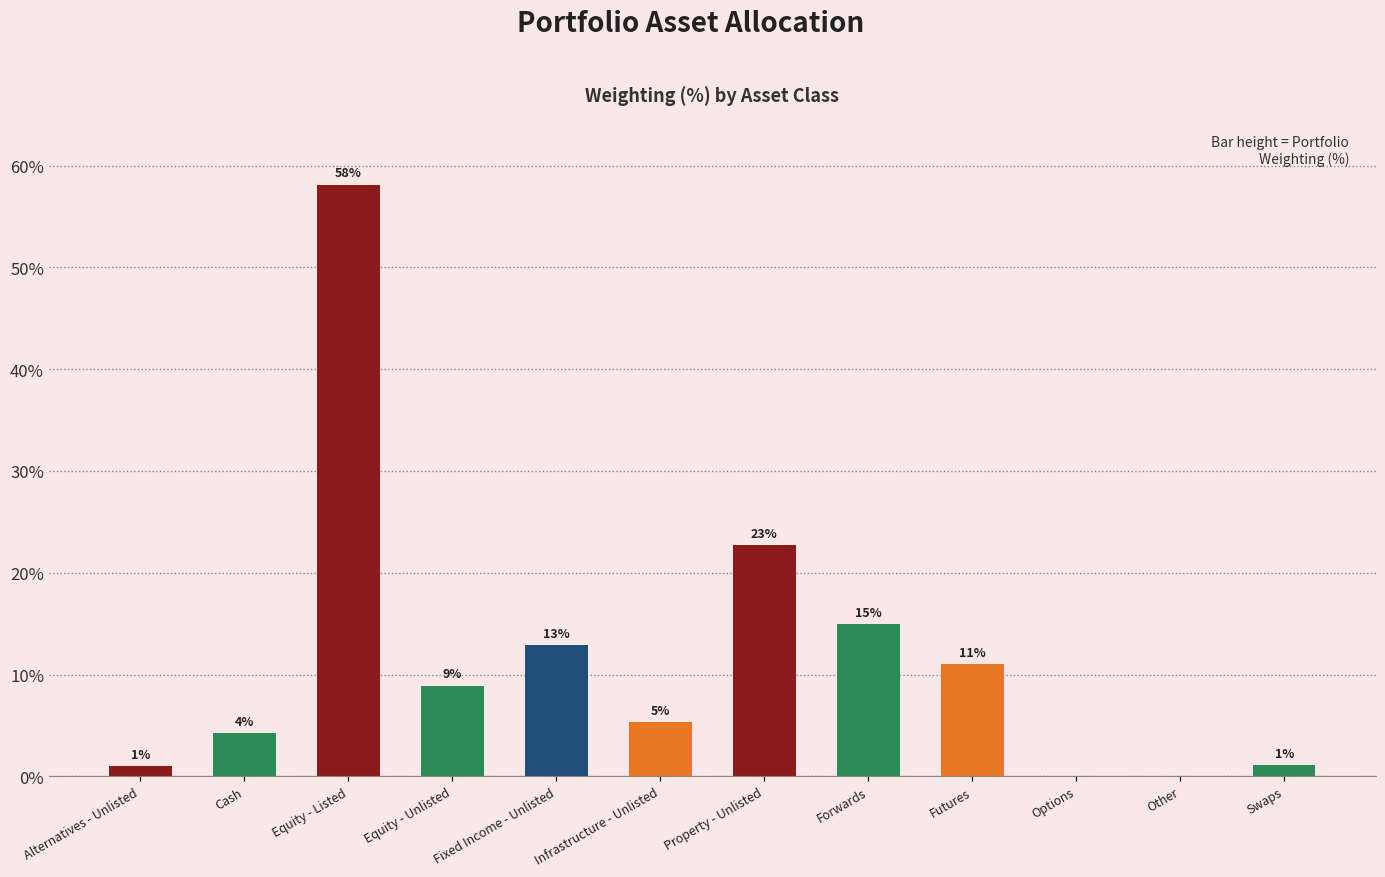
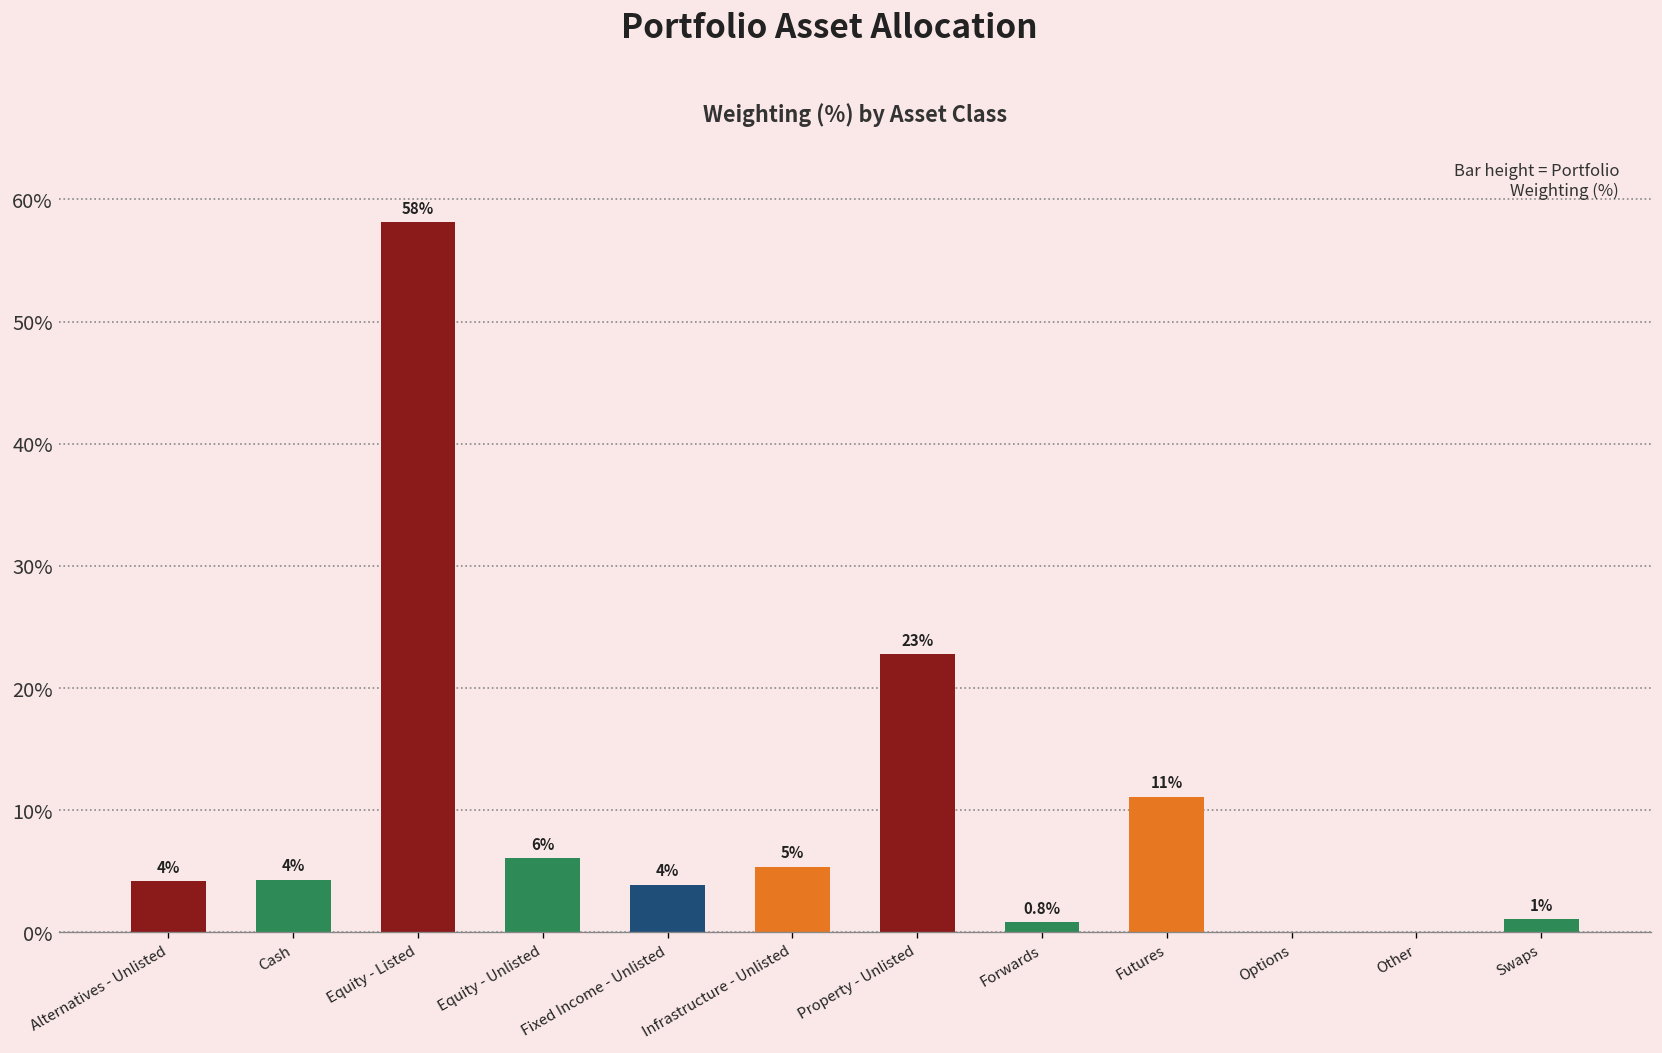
  {
-   "Alternatives - Unlisted": "1%",
+   "Alternatives - Unlisted": "4%",
    "Cash": "4%",
    "Equity - Listed": "58%",
-   "Equity - Unlisted": "9%",
-   "Fixed Income - Unlisted": "13%",
+   "Equity - Unlisted": "6%",
+   "Fixed Income - Unlisted": "4%",
    "Infrastructure - Unlisted": "5%",
    "Property - Unlisted": "23%",
-   "Forwards": "15%",
+   "Forwards": "0.8%",
    "Futures": "11%",
    "Swaps": "1%"
  }
